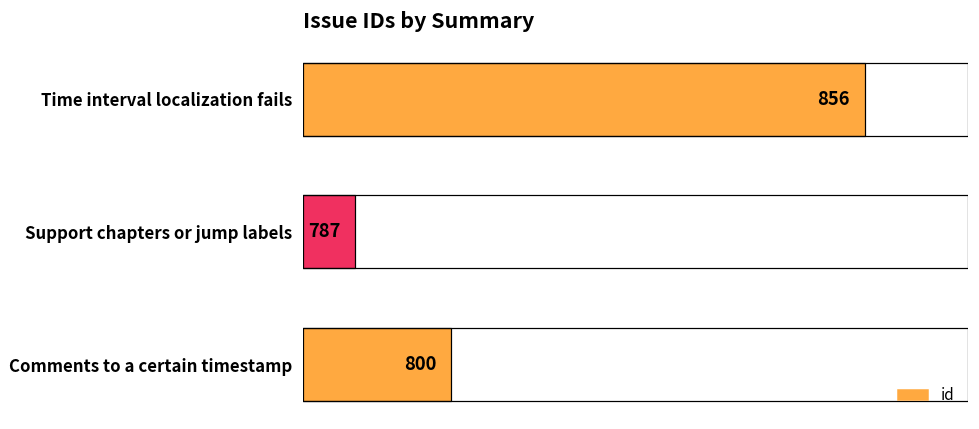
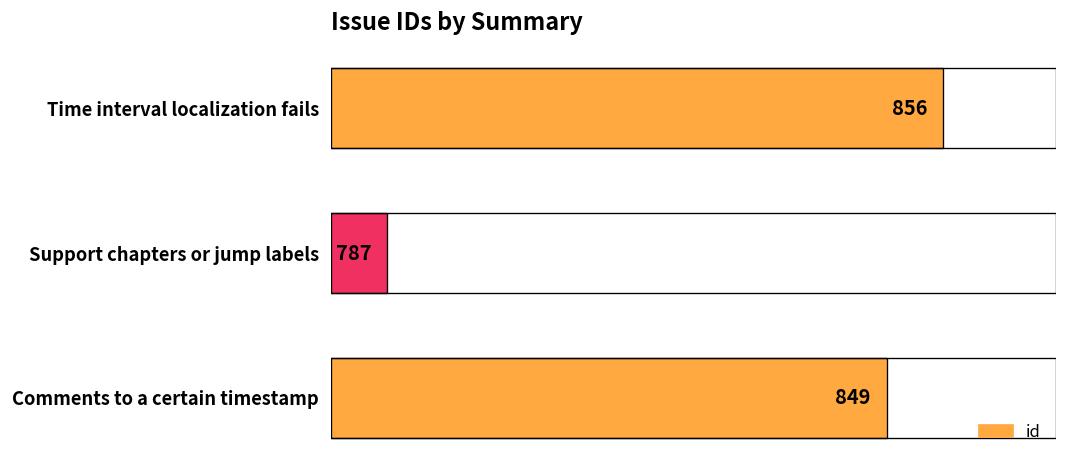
  {
    "Time interval localization fails": 856,
    "Support chapters or jump labels": 787,
-   "Comments to a certain timestamp": 800
+   "Comments to a certain timestamp": 849
  }
